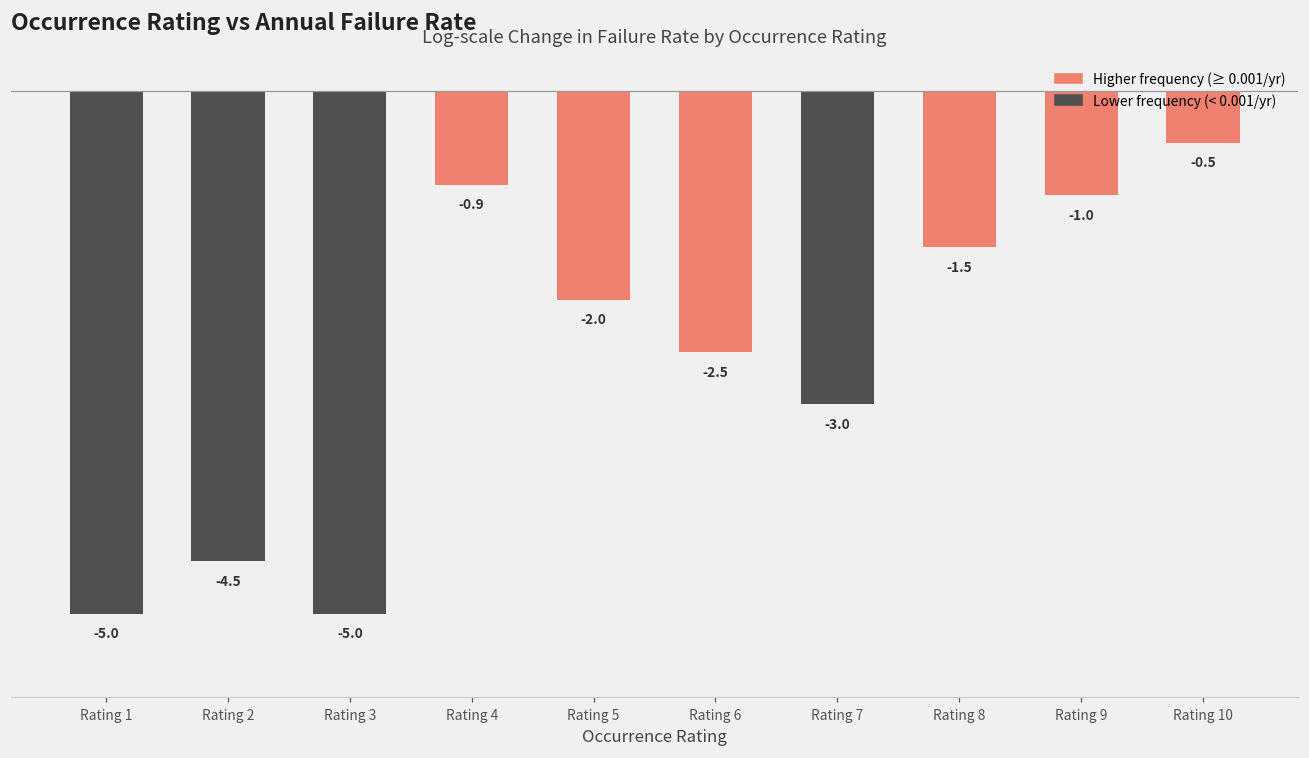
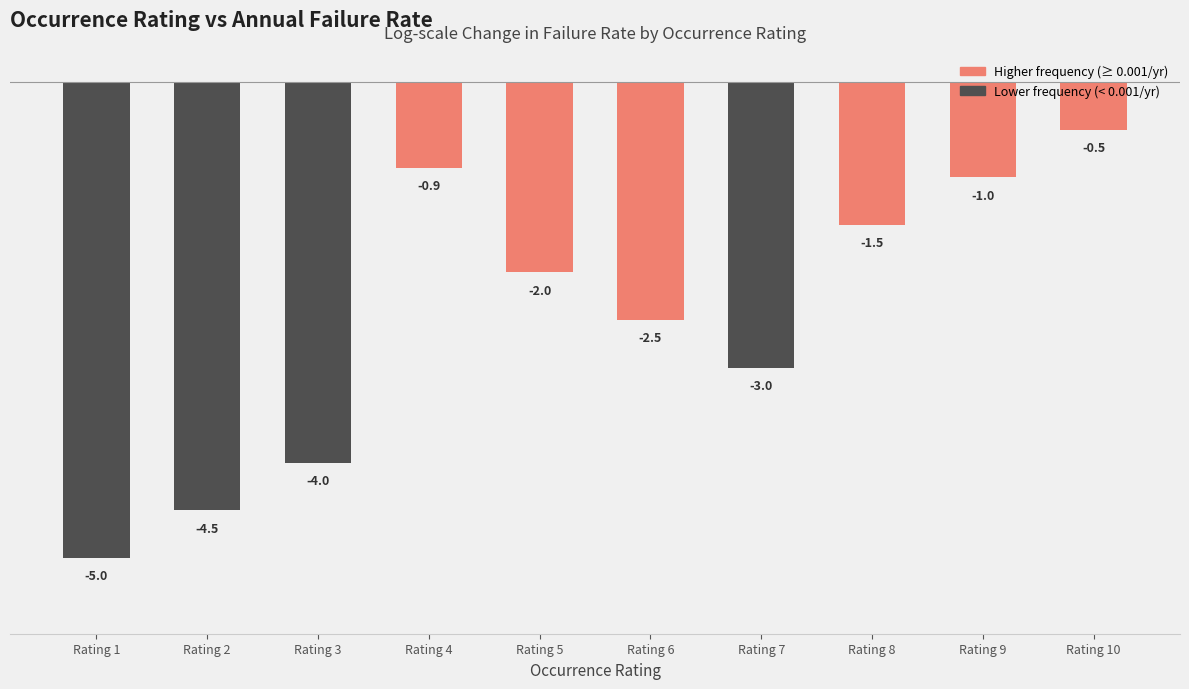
  {
    "Rating 1": -5.0,
    "Rating 2": -4.5,
-   "Rating 3": -5.0,
+   "Rating 3": -4.0,
    "Rating 4": -0.9,
    "Rating 5": -2.0,
    "Rating 6": -2.5,
    "Rating 7": -3.0,
    "Rating 8": -1.5,
    "Rating 9": -1.0,
    "Rating 10": -0.5
  }
